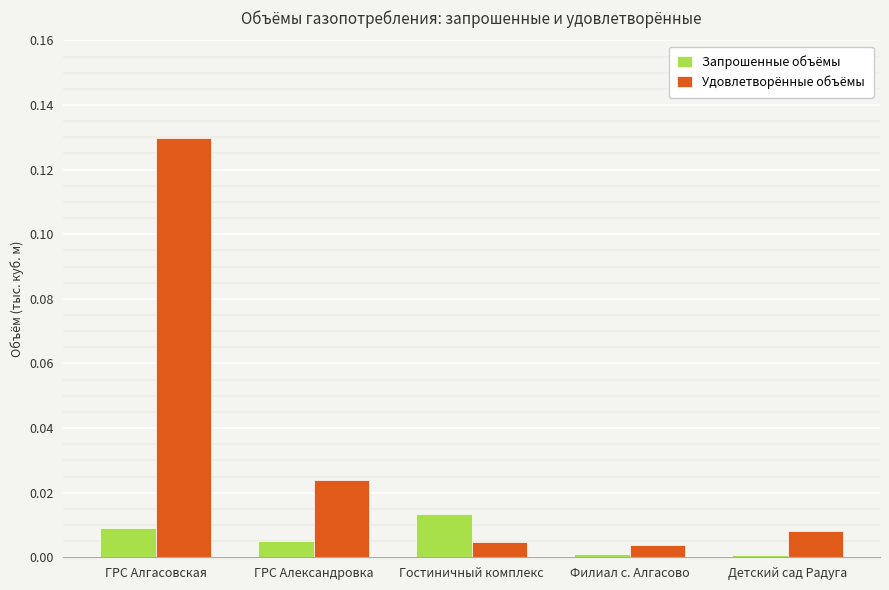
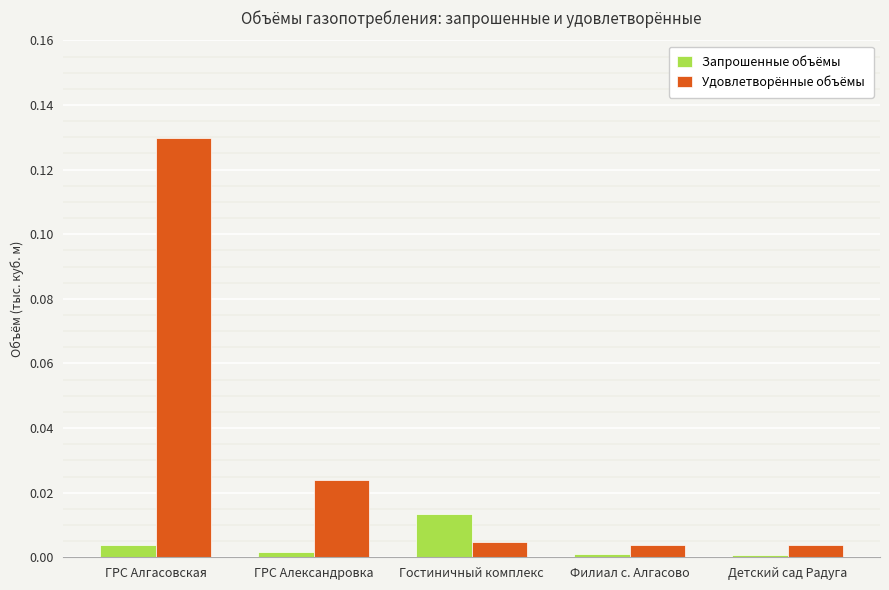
  {
    "Запрошенные объёмы": {
-     "ГРС Алгасовская": 0.009,
-     "ГРС Александровка": 0.005,
+     "ГРС Алгасовская": 0.004,
+     "ГРС Александровка": 0.002,
      "Гостиничный комплекс": 0.013,
      "Филиал с. Алгасово": 0.001
    },
    "Удовлетворённые объёмы": {
      "ГРС Алгасовская": 0.130,
      "ГРС Александровка": 0.024,
      "Гостиничный комплекс": 0.005,
      "Филиал с. Алгасово": 0.004,
-     "Детский сад Радуга": 0.008
+     "Детский сад Радуга": 0.004
    }
  }
